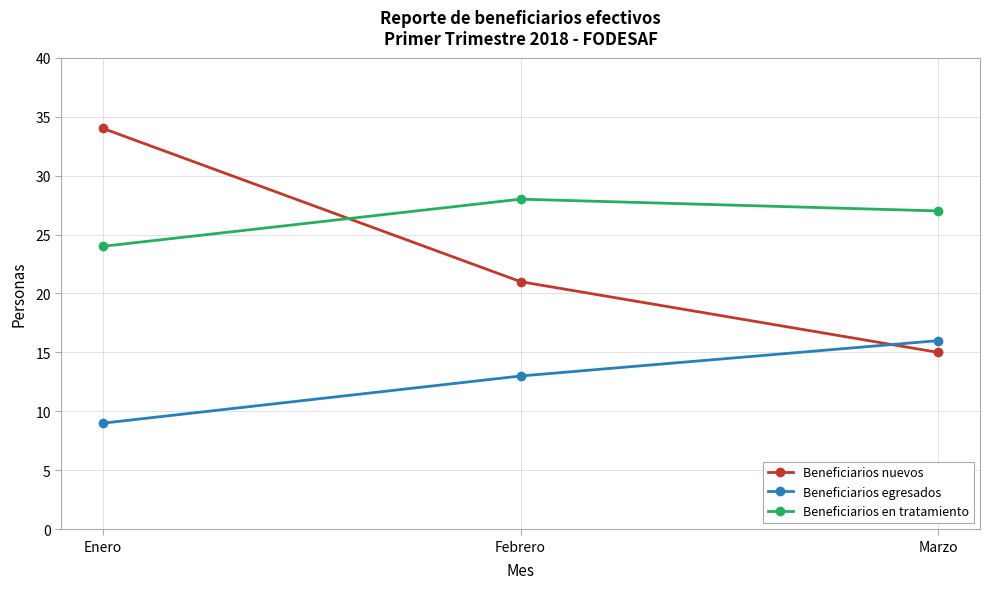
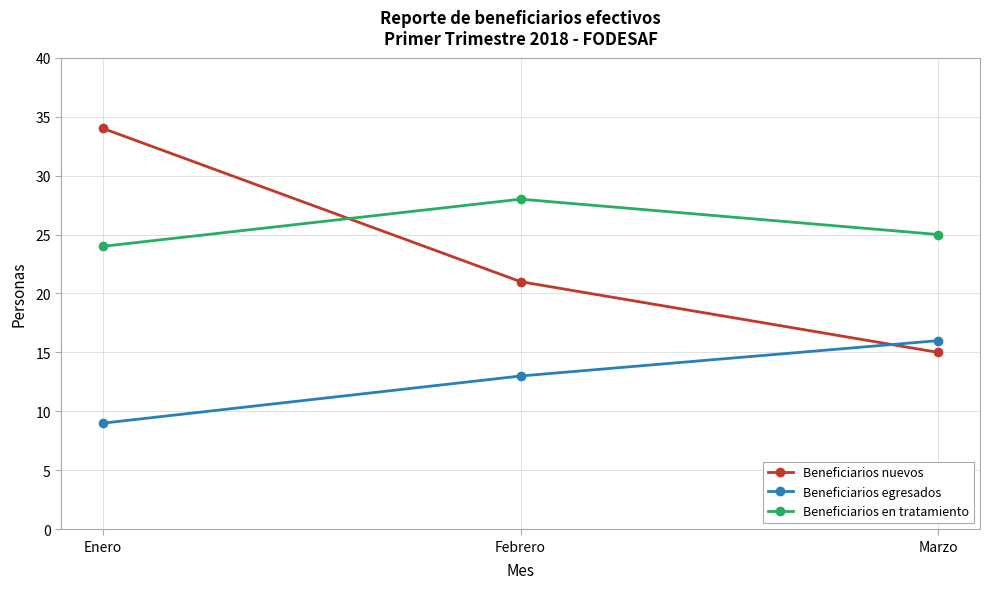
  {
    "Beneficiarios nuevos": {
      "Enero": 34,
      "Febrero": 21,
      "Marzo": 15
    },
    "Beneficiarios egresados": {
      "Enero": 9,
      "Febrero": 13,
      "Marzo": 16
    },
    "Beneficiarios en tratamiento": {
      "Enero": 24,
      "Febrero": 28,
-     "Marzo": 27
+     "Marzo": 25
    }
  }
